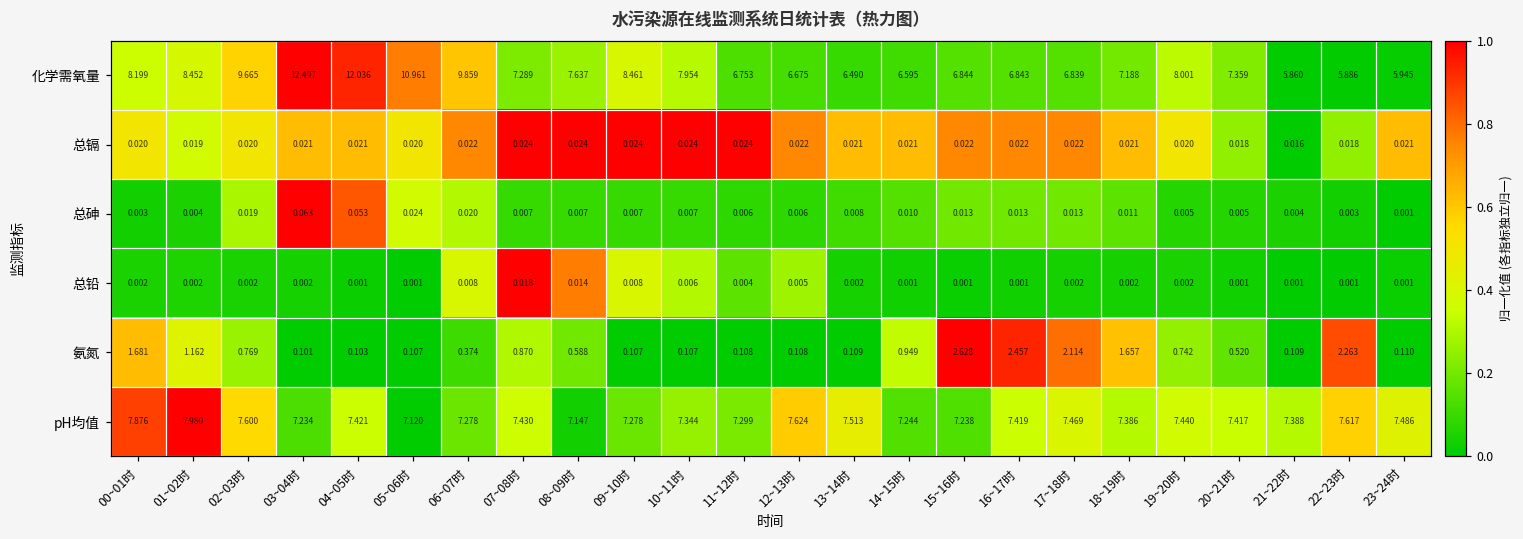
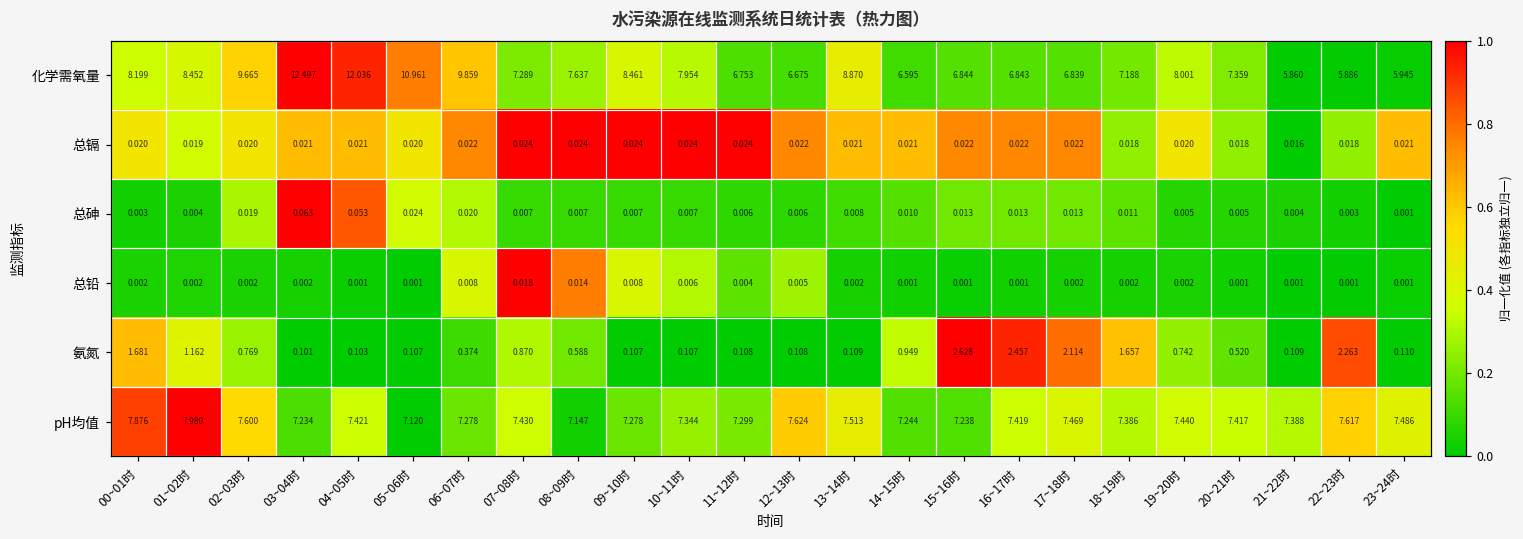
  {
    "化学需氧量": {
      "00~01时": 8.199,
      "01~02时": 8.452,
      "02~03时": 9.665,
      "03~04时": 12.497,
      "04~05时": 12.036,
      "05~06时": 10.961,
      "06~07时": 9.859,
      "07~08时": 7.289,
      "08~09时": 7.637,
      "09~10时": 8.461,
      "10~11时": 7.954,
      "11~12时": 6.753,
      "12~13时": 6.675,
-     "13~14时": 6.490,
+     "13~14时": 8.870,
      "14~15时": 6.595,
      "15~16时": 6.844,
      "16~17时": 6.843,
      "17~18时": 6.839,
      "18~19时": 7.188,
      "19~20时": 8.001,
      "20~21时": 7.359,
      "21~22时": 5.860,
      "22~23时": 5.886,
      "23~24时": 5.945
    },
    "总镉": {
      "00~01时": 0.020,
      "01~02时": 0.019,
      "02~03时": 0.020,
      "03~04时": 0.021,
      "04~05时": 0.021,
      "05~06时": 0.020,
      "06~07时": 0.022,
      "07~08时": 0.024,
      "08~09时": 0.024,
      "09~10时": 0.024,
      "10~11时": 0.024,
      "11~12时": 0.024,
      "12~13时": 0.022,
      "13~14时": 0.021,
      "14~15时": 0.021,
      "15~16时": 0.022,
      "16~17时": 0.022,
      "17~18时": 0.022,
-     "18~19时": 0.021,
+     "18~19时": 0.018,
      "19~20时": 0.020,
      "20~21时": 0.018,
      "21~22时": 0.016,
      "22~23时": 0.018,
      "23~24时": 0.021
    },
    "总砷": {
      "00~01时": 0.003,
      "01~02时": 0.004,
      "02~03时": 0.019,
      "03~04时": 0.063,
      "04~05时": 0.053,
      "05~06时": 0.024,
      "06~07时": 0.020,
      "07~08时": 0.007,
      "08~09时": 0.007,
      "09~10时": 0.007,
      "10~11时": 0.007,
      "11~12时": 0.006,
      "12~13时": 0.006,
      "13~14时": 0.008,
      "14~15时": 0.010,
      "15~16时": 0.013,
      "16~17时": 0.013,
      "17~18时": 0.013,
      "18~19时": 0.011,
      "19~20时": 0.005,
      "20~21时": 0.005,
      "21~22时": 0.004,
      "22~23时": 0.003,
      "23~24时": 0.001
    },
    "总铅": {
      "00~01时": 0.002,
      "01~02时": 0.002,
      "02~03时": 0.002,
      "03~04时": 0.002,
      "04~05时": 0.001,
      "05~06时": 0.001,
      "06~07时": 0.008,
      "07~08时": 0.018,
      "08~09时": 0.014,
      "09~10时": 0.008,
      "10~11时": 0.006,
      "11~12时": 0.004,
      "12~13时": 0.005,
      "13~14时": 0.002,
      "14~15时": 0.001,
      "15~16时": 0.001,
      "16~17时": 0.001,
      "17~18时": 0.002,
      "18~19时": 0.002,
      "19~20时": 0.002,
      "20~21时": 0.001,
      "21~22时": 0.001,
      "22~23时": 0.001,
      "23~24时": 0.001
    },
    "氨氮": {
      "00~01时": 1.681,
      "01~02时": 1.162,
      "02~03时": 0.769,
      "03~04时": 0.101,
      "04~05时": 0.103,
      "05~06时": 0.107,
      "06~07时": 0.374,
      "07~08时": 0.870,
      "08~09时": 0.588,
      "09~10时": 0.107,
      "10~11时": 0.107,
      "11~12时": 0.108,
      "12~13时": 0.108,
      "13~14时": 0.109,
      "14~15时": 0.949,
      "15~16时": 2.628,
      "16~17时": 2.457,
      "17~18时": 2.114,
      "18~19时": 1.657,
      "19~20时": 0.742,
      "20~21时": 0.520,
      "21~22时": 0.109,
      "22~23时": 2.263,
      "23~24时": 0.110
    },
    "pH均值": {
      "00~01时": 7.876,
      "01~02时": 7.980,
      "02~03时": 7.600,
      "03~04时": 7.234,
      "04~05时": 7.421,
      "05~06时": 7.120,
      "06~07时": 7.278,
      "07~08时": 7.430,
      "08~09时": 7.147,
      "09~10时": 7.278,
      "10~11时": 7.344,
      "11~12时": 7.299,
      "12~13时": 7.624,
      "13~14时": 7.513,
      "14~15时": 7.244,
      "15~16时": 7.238,
      "16~17时": 7.419,
      "17~18时": 7.469,
      "18~19时": 7.386,
      "19~20时": 7.440,
      "20~21时": 7.417,
      "21~22时": 7.388,
      "22~23时": 7.617,
      "23~24时": 7.486
    }
  }
